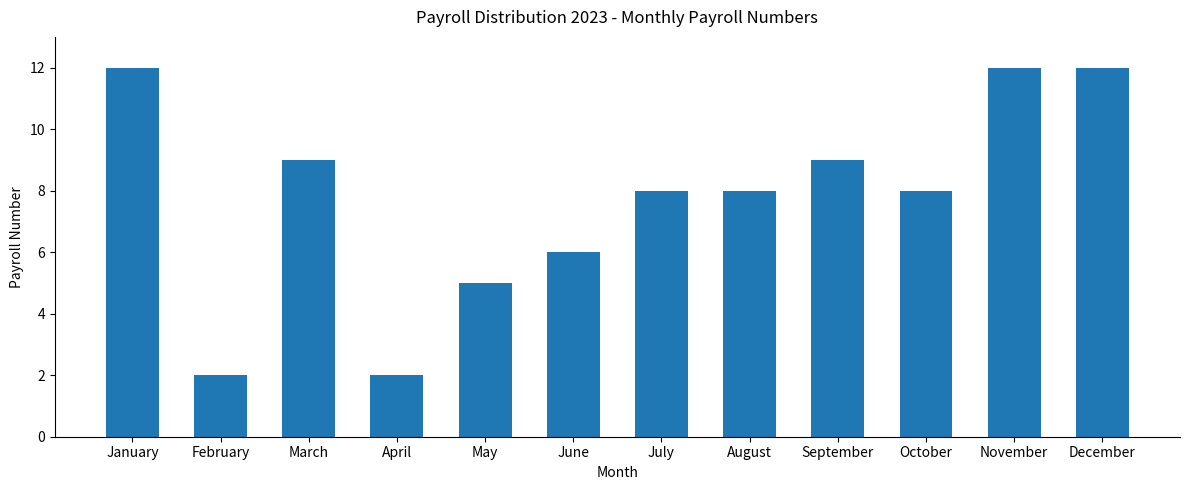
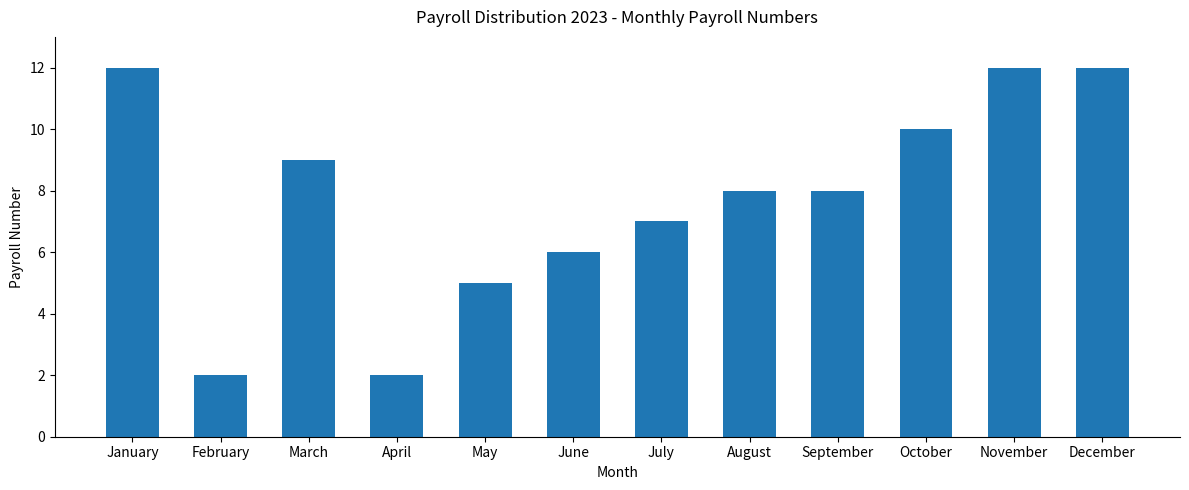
  {
    "January": 12,
    "February": 2,
    "March": 9,
    "April": 2,
    "May": 5,
    "June": 6,
-   "July": 8,
+   "July": 7,
    "August": 8,
-   "September": 9,
-   "October": 8,
+   "September": 8,
+   "October": 10,
    "November": 12,
    "December": 12
  }
